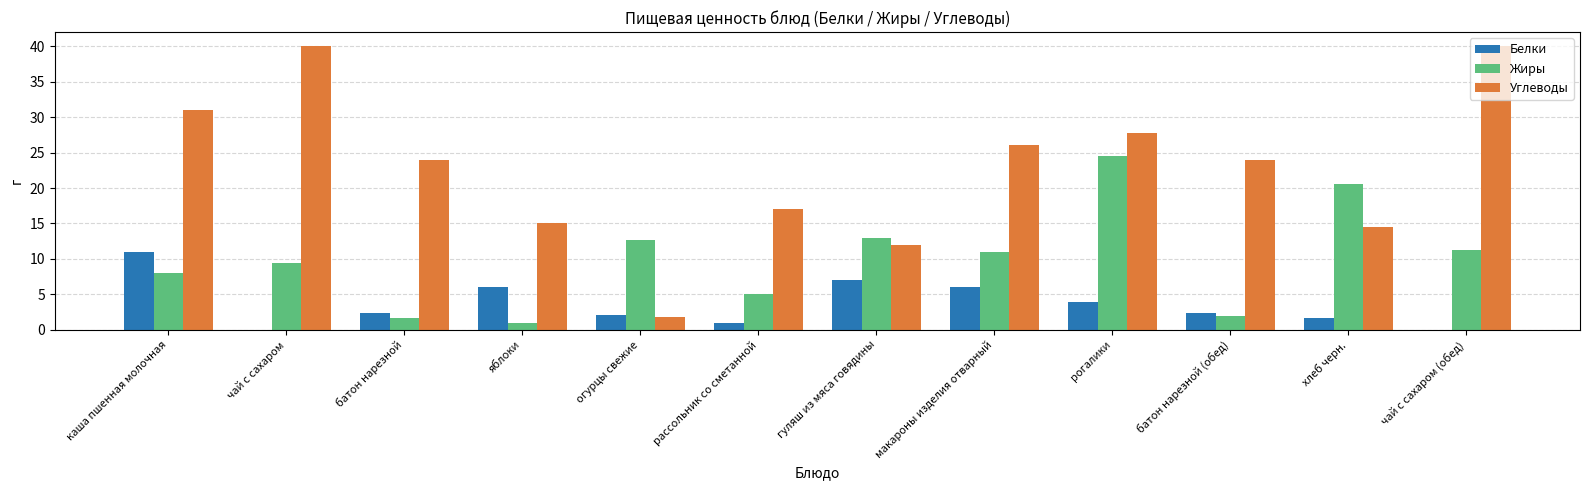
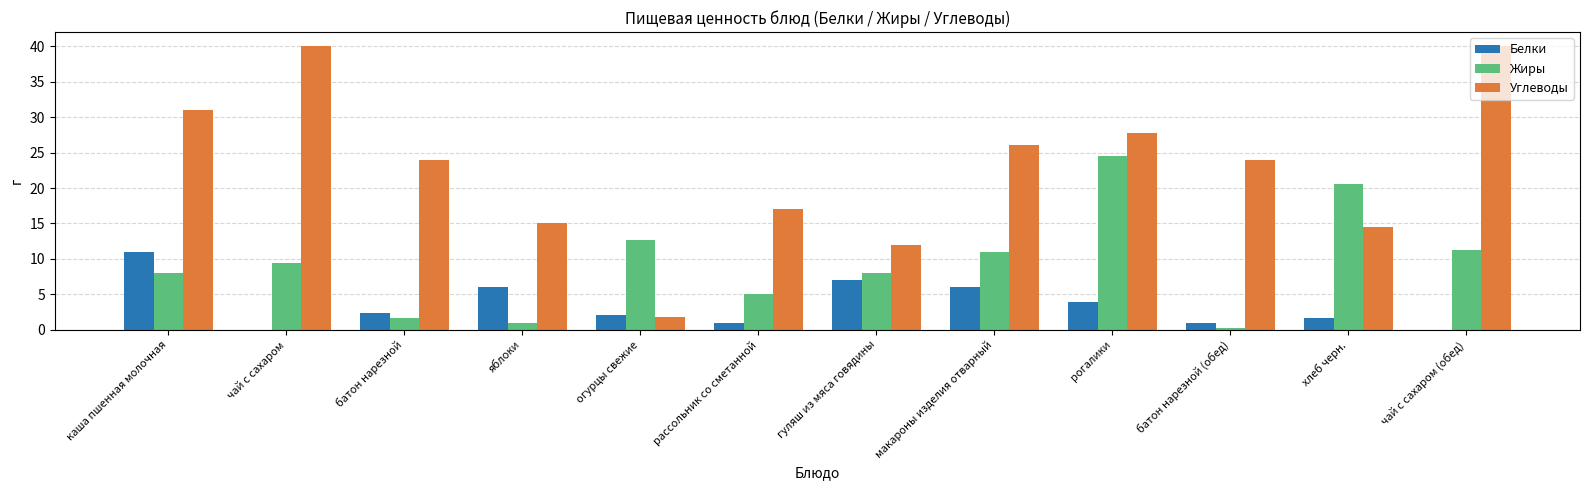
  {
    "Белки": {
      "каша пшенная молочная": 11,
      "чай с сахаром": 0,
      "батон нарезной": 2,
      "яблоки": 6,
      "огурцы свежие": 2,
      "рассольник со сметанной": 1,
      "гуляш из мяса говядины": 7,
      "макароны изделия отварный": 6,
      "рогалики": 4,
-     "батон нарезной (обед)": 2,
+     "батон нарезной (обед)": 1,
      "хлеб черн.": 2,
      "чай с сахаром (обед)": 0
    },
    "Жиры": {
      "каша пшенная молочная": 8,
      "чай с сахаром": 9,
      "батон нарезной": 2,
      "яблоки": 1,
      "огурцы свежие": 13,
      "рассольник со сметанной": 5,
-     "гуляш из мяса говядины": 13,
+     "гуляш из мяса говядины": 8,
      "макароны изделия отварный": 11,
      "рогалики": 25,
-     "батон нарезной (обед)": 2,
+     "батон нарезной (обед)": 0,
      "хлеб черн.": 21,
      "чай с сахаром (обед)": 11
    },
    "Углеводы": {
      "каша пшенная молочная": 31,
      "чай с сахаром": 40,
      "батон нарезной": 24,
      "яблоки": 15,
      "огурцы свежие": 2,
      "рассольник со сметанной": 17,
      "гуляш из мяса говядины": 12,
      "макароны изделия отварный": 26,
      "рогалики": 28,
      "батон нарезной (обед)": 24,
      "хлеб черн.": 15
    }
  }
